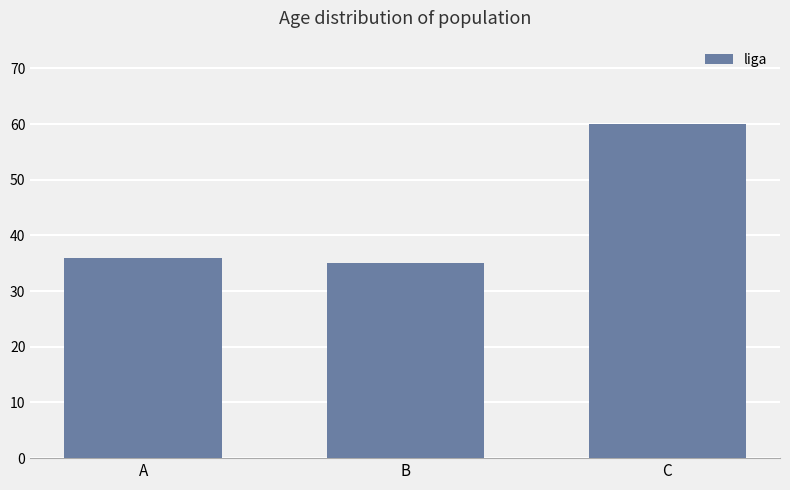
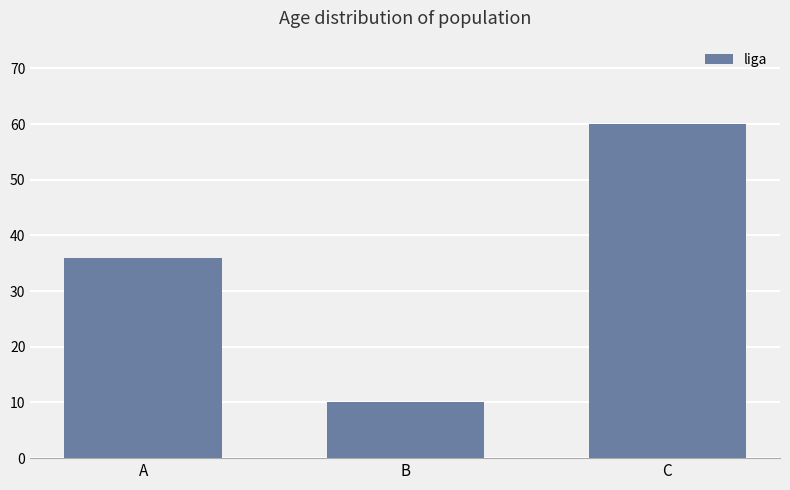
  {
    "A": 36,
-   "B": 35,
+   "B": 10,
    "C": 60
  }
